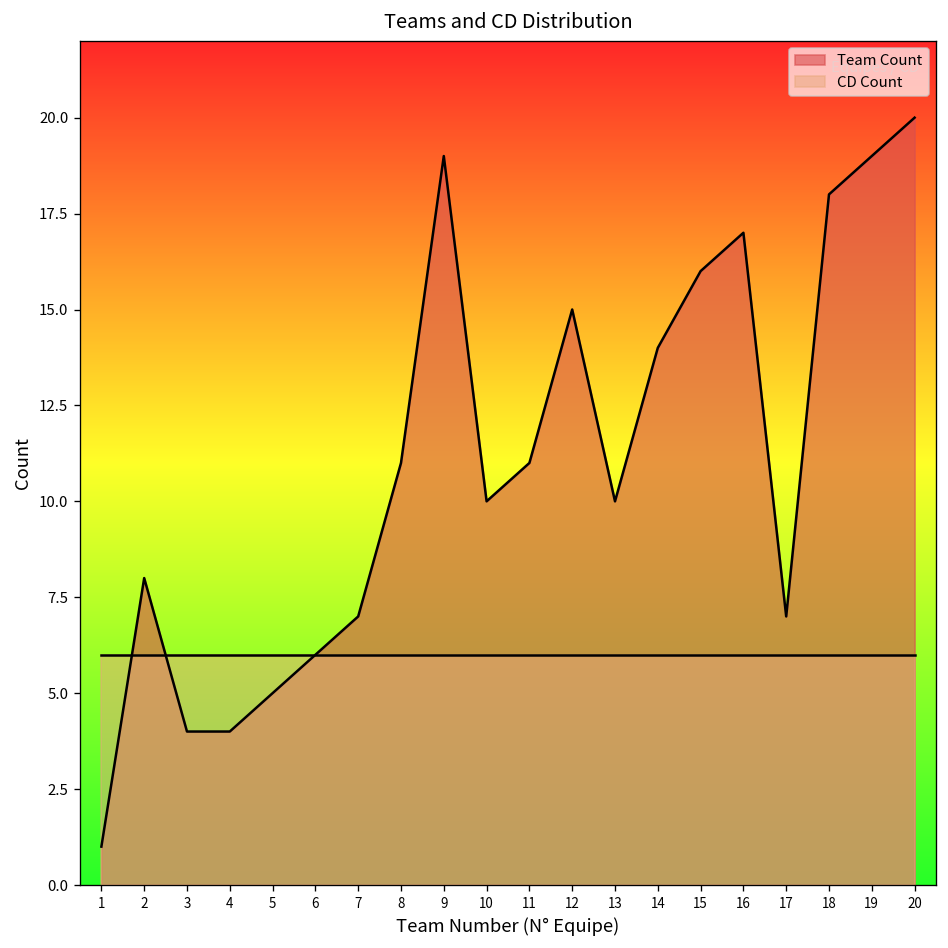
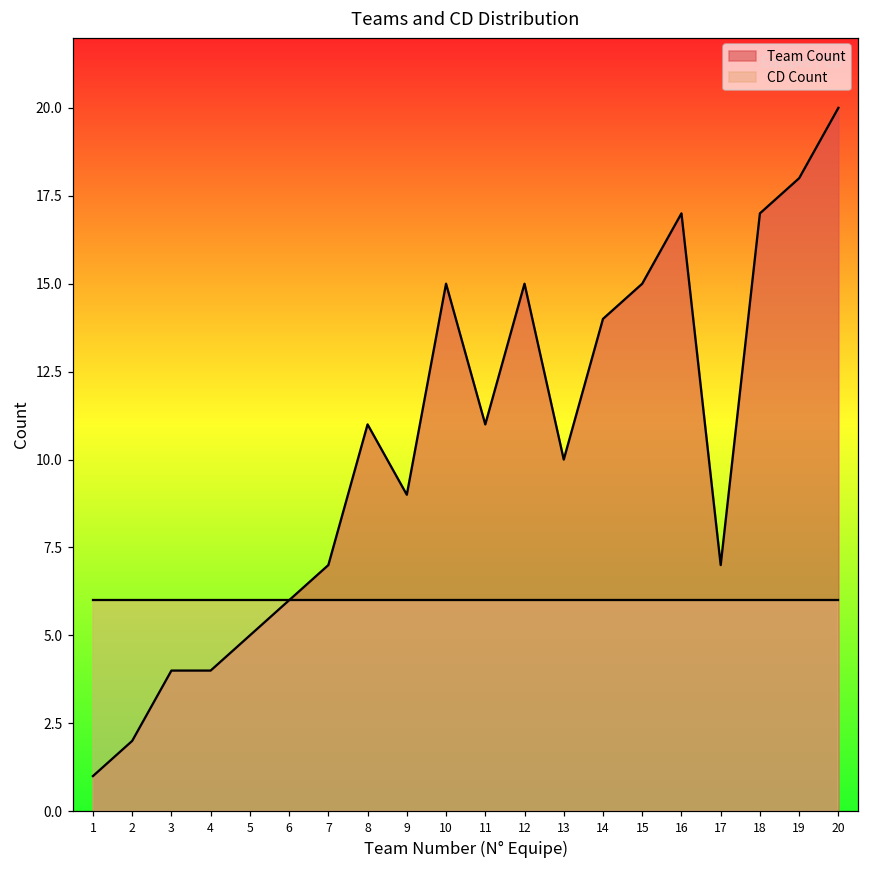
  {
    "Team Count": {
      "1": 1,
-     "2": 8,
+     "2": 2,
      "3": 4,
      "4": 4,
      "5": 5,
      "7": 7,
      "8": 11,
-     "9": 19,
-     "10": 10,
+     "9": 9,
+     "10": 15,
      "11": 11,
      "12": 15,
      "13": 10,
      "14": 14,
-     "15": 16,
+     "15": 15,
      "16": 17,
      "17": 7,
-     "18": 18,
-     "19": 19,
+     "18": 17,
+     "19": 18,
      "20": 20
    },
    "CD Count": {
      "1": 6,
      "2": 6,
      "3": 6,
      "4": 6,
      "5": 6,
      "7": 6,
      "8": 6,
      "9": 6,
      "10": 6,
      "11": 6,
      "12": 6,
      "13": 6,
      "14": 6,
      "15": 6,
      "16": 6,
      "17": 6,
      "18": 6,
      "19": 6,
      "20": 6
    }
  }
